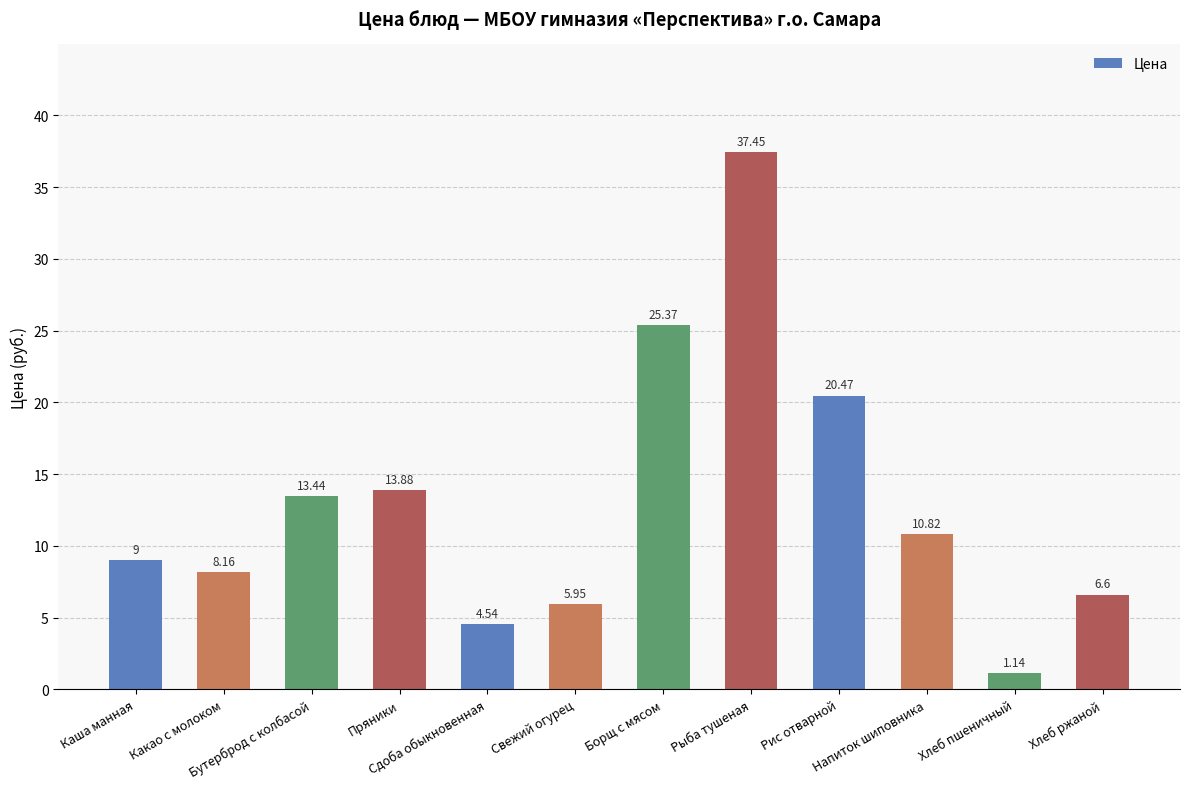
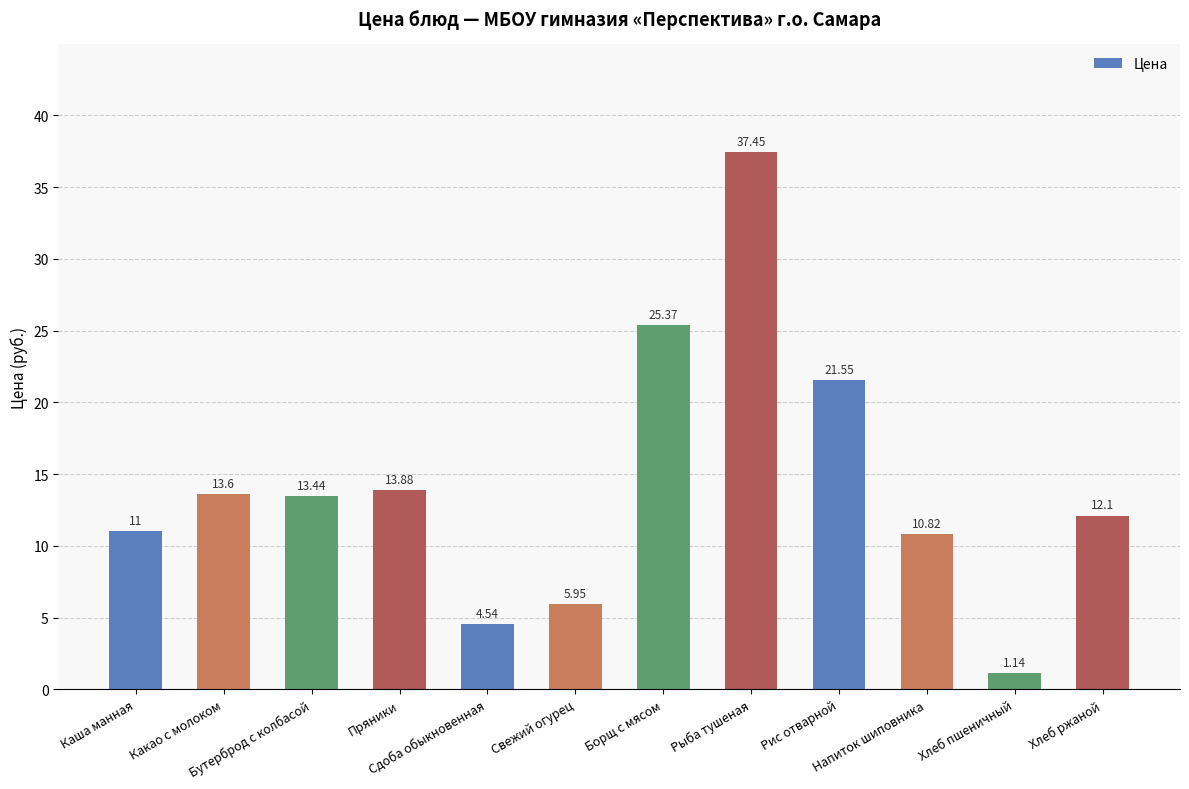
  {
-   "Каша манная": 9,
-   "Какао с молоком": 8.16,
+   "Каша манная": 11,
+   "Какао с молоком": 13.6,
    "Бутерброд с колбасой": 13.44,
    "Пряники": 13.88,
    "Сдоба обыкновенная": 4.54,
    "Свежий огурец": 5.95,
    "Борщ с мясом": 25.37,
    "Рыба тушеная": 37.45,
-   "Рис отварной": 20.47,
+   "Рис отварной": 21.55,
    "Напиток шиповника": 10.82,
    "Хлеб пшеничный": 1.14,
-   "Хлеб ржаной": 6.6
+   "Хлеб ржаной": 12.1
  }
